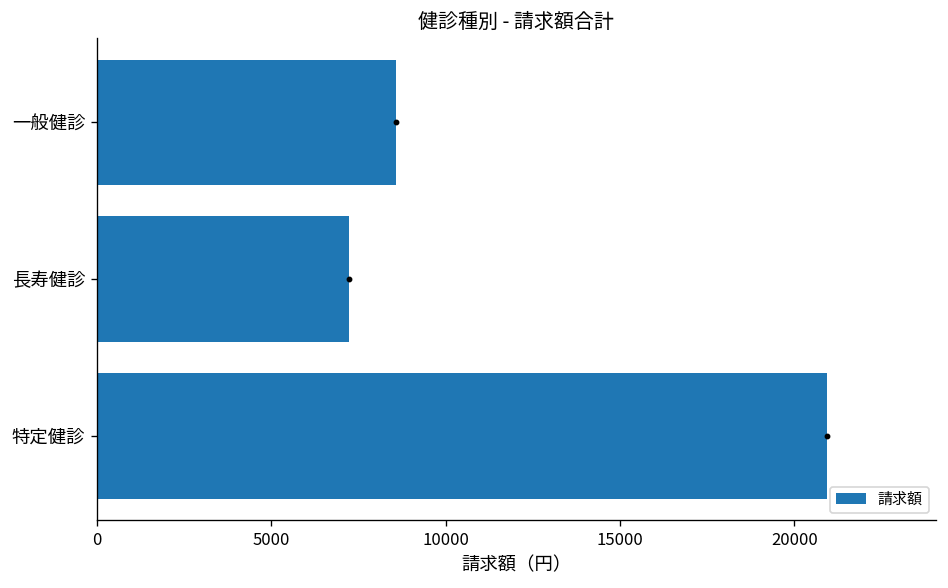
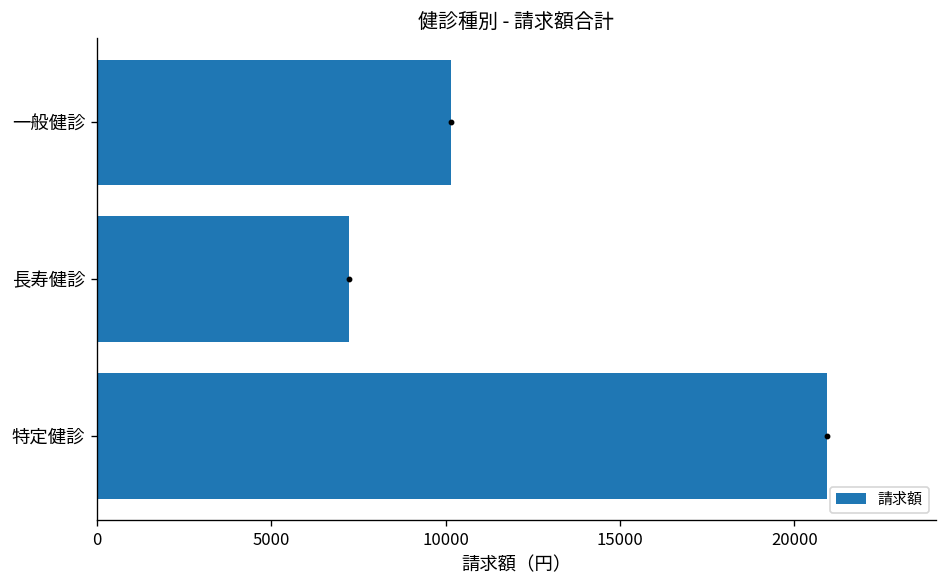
  {
    "請求額": {
-     "一般健診": 8600,
+     "一般健診": 10100,
      "長寿健診": 7200,
      "特定健診": 20900
    }
  }
